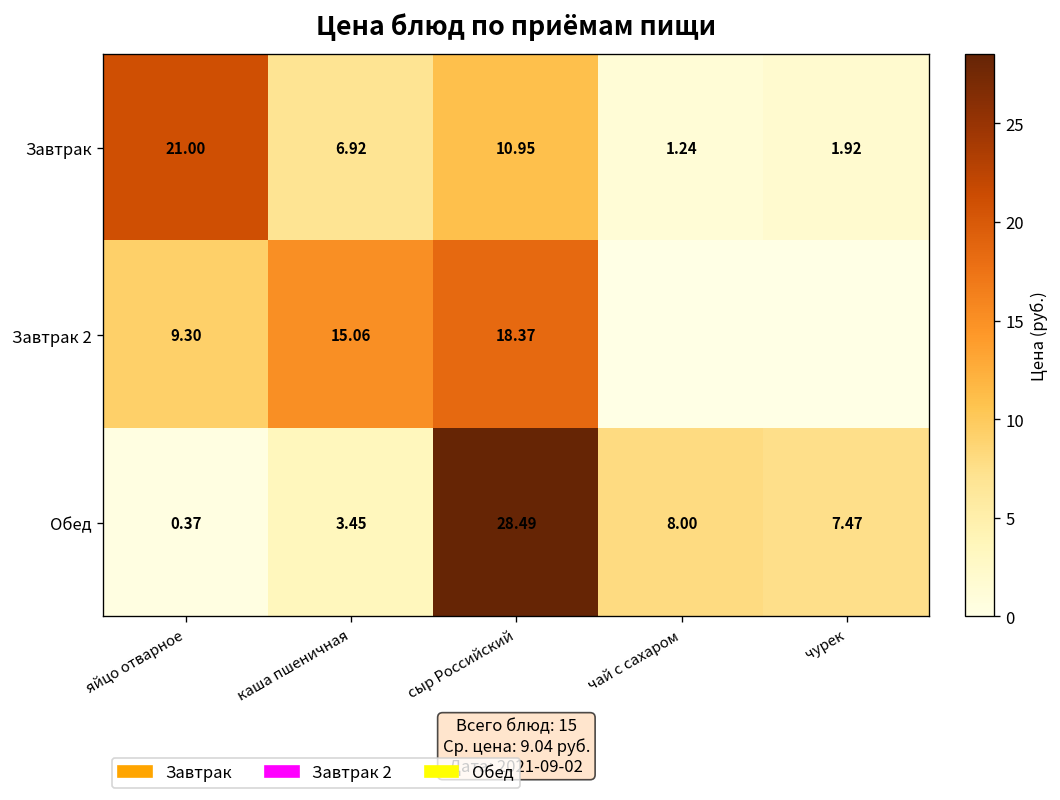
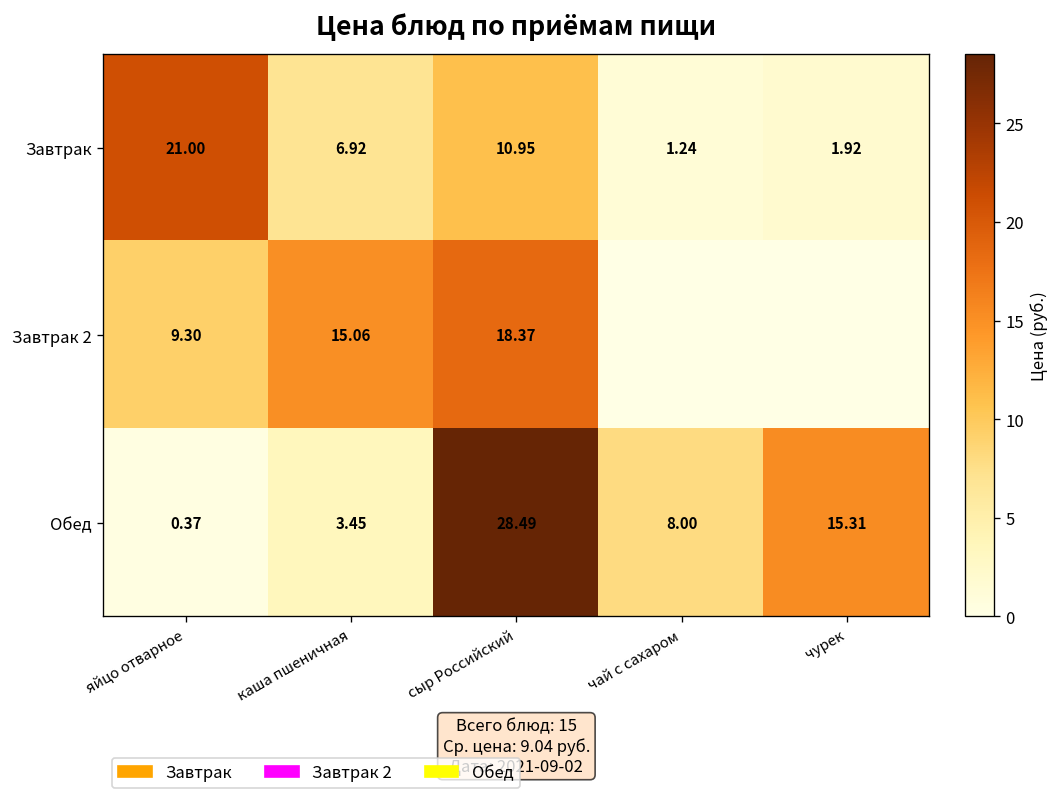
  {
    "Завтрак": {
      "яйцо отварное": 21.00,
      "каша пшеничная": 6.92,
      "сыр Российский": 10.95,
      "чай с сахаром": 1.24,
      "чурек": 1.92
    },
    "Завтрак 2": {
      "яйцо отварное": 9.30,
      "каша пшеничная": 15.06,
      "сыр Российский": 18.37
    },
    "Обед": {
      "яйцо отварное": 0.37,
      "каша пшеничная": 3.45,
      "сыр Российский": 28.49,
      "чай с сахаром": 8.00,
-     "чурек": 7.47
+     "чурек": 15.31
    }
  }
